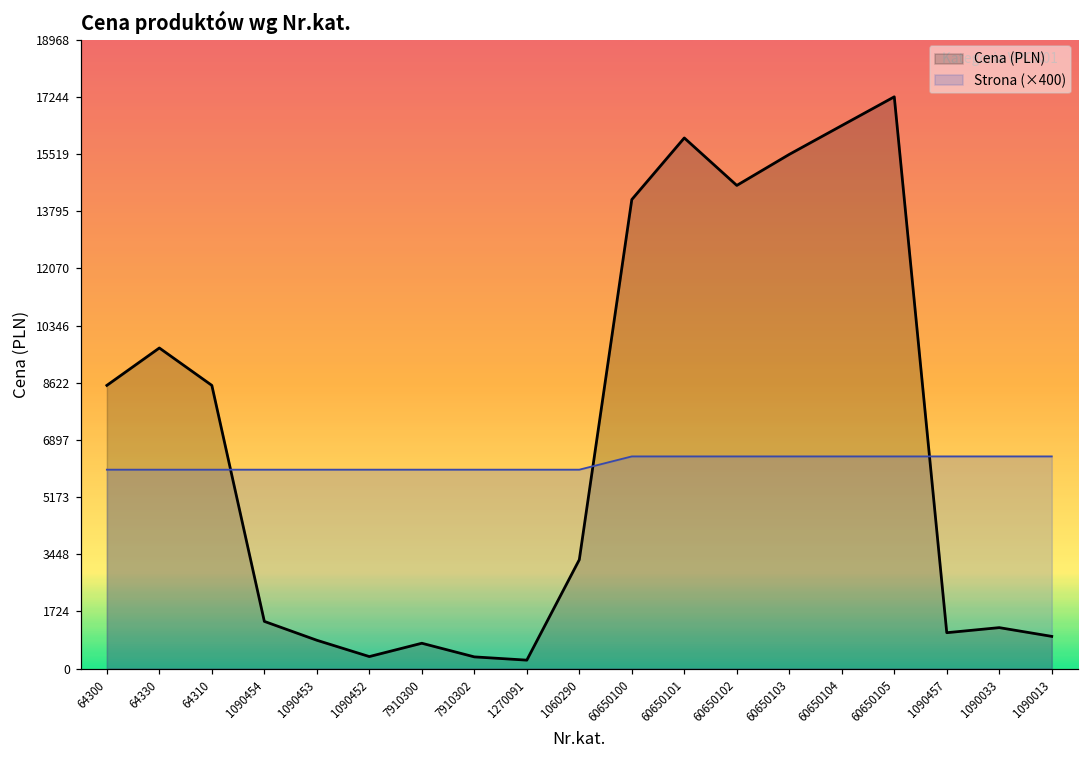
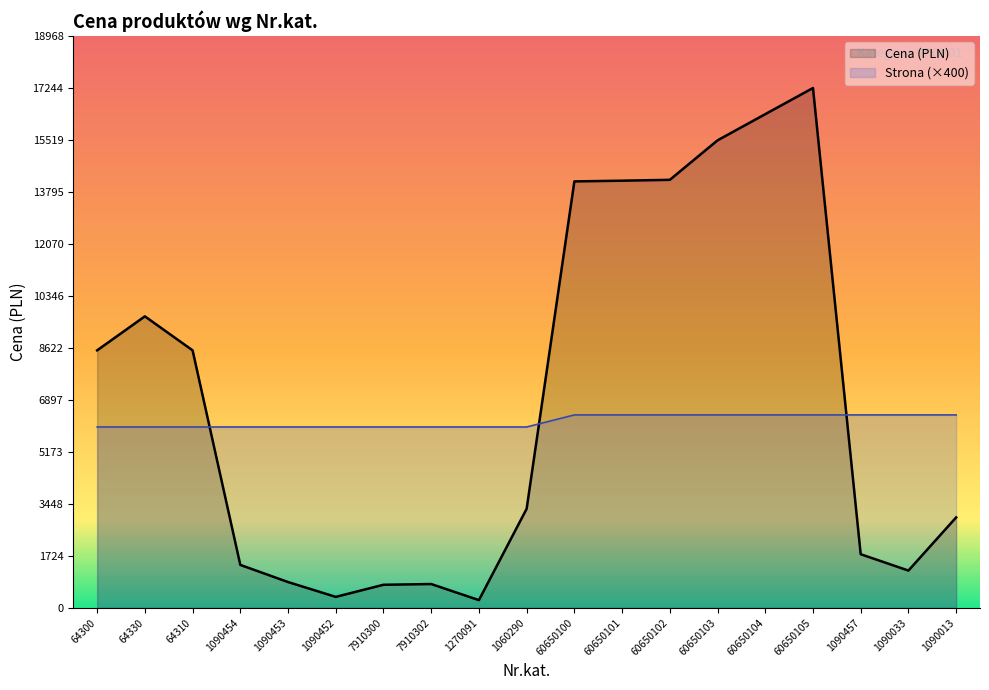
  {
    "Cena (PLN)": {
      "64300": 8500,
      "64330": 9700,
      "64310": 8500,
      "1090454": 1400,
      "1090453": 900,
      "1090452": 400,
      "7910300": 800,
-     "7910302": 400,
+     "7910302": 800,
      "1270091": 300,
      "1060290": 3300,
      "60650100": 14100,
-     "60650101": 16000,
-     "60650102": 14600,
+     "60650101": 14200,
+     "60650102": 14200,
      "60650103": 15500,
      "60650104": 16400,
      "60650105": 17200,
-     "1090457": 1100,
+     "1090457": 1800,
      "1090033": 1200,
-     "1090013": 1000
+     "1090013": 3000
    },
    "Strona (×400)": {
      "64300": 6000,
      "64330": 6000,
      "64310": 6000,
      "1090454": 6000,
      "1090453": 6000,
      "1090452": 6000,
      "7910300": 6000,
      "7910302": 6000,
      "1270091": 6000,
      "1060290": 6000,
      "60650100": 6400,
      "60650101": 6400,
      "60650102": 6400,
      "60650103": 6400,
      "60650104": 6400,
      "60650105": 6400,
      "1090457": 6400,
      "1090033": 6400,
      "1090013": 6400
    }
  }
